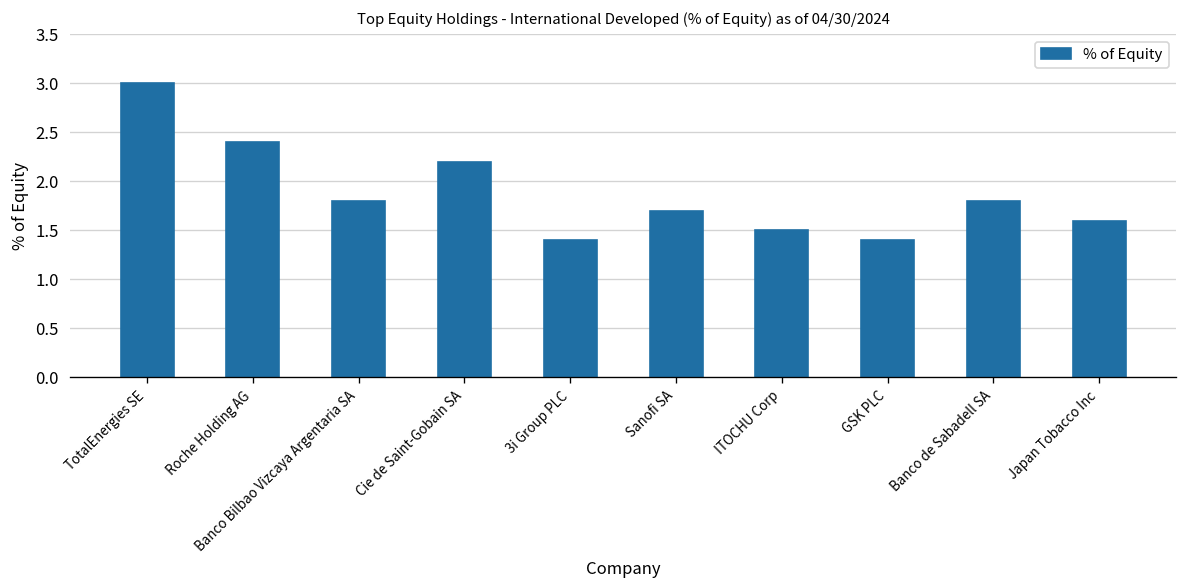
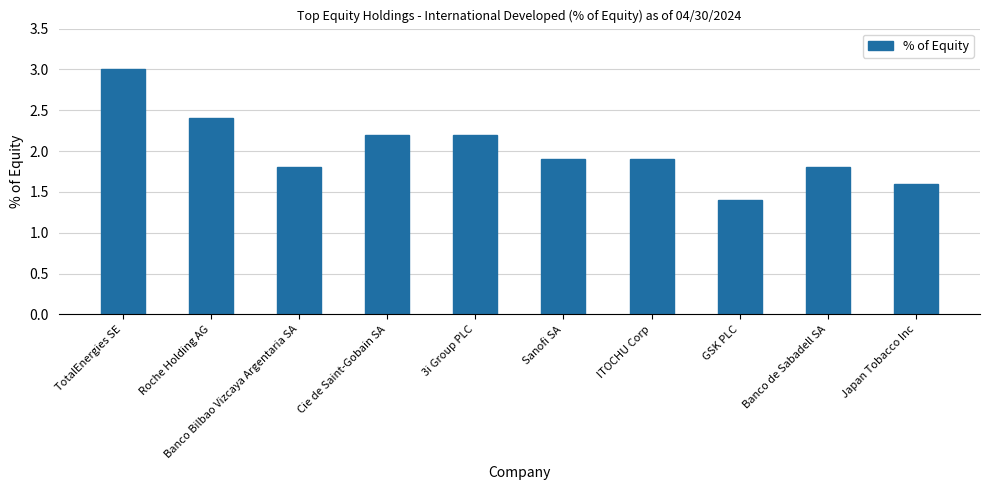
  {
    "TotalEnergies SE": 3.0,
    "Roche Holding AG": 2.4,
    "Banco Bilbao Vizcaya Argentaria SA": 1.8,
    "Cie de Saint-Gobain SA": 2.2,
-   "3i Group PLC": 1.4,
-   "Sanofi SA": 1.7,
-   "ITOCHU Corp": 1.5,
+   "3i Group PLC": 2.2,
+   "Sanofi SA": 1.9,
+   "ITOCHU Corp": 1.9,
    "GSK PLC": 1.4,
    "Banco de Sabadell SA": 1.8,
    "Japan Tobacco Inc": 1.6
  }
